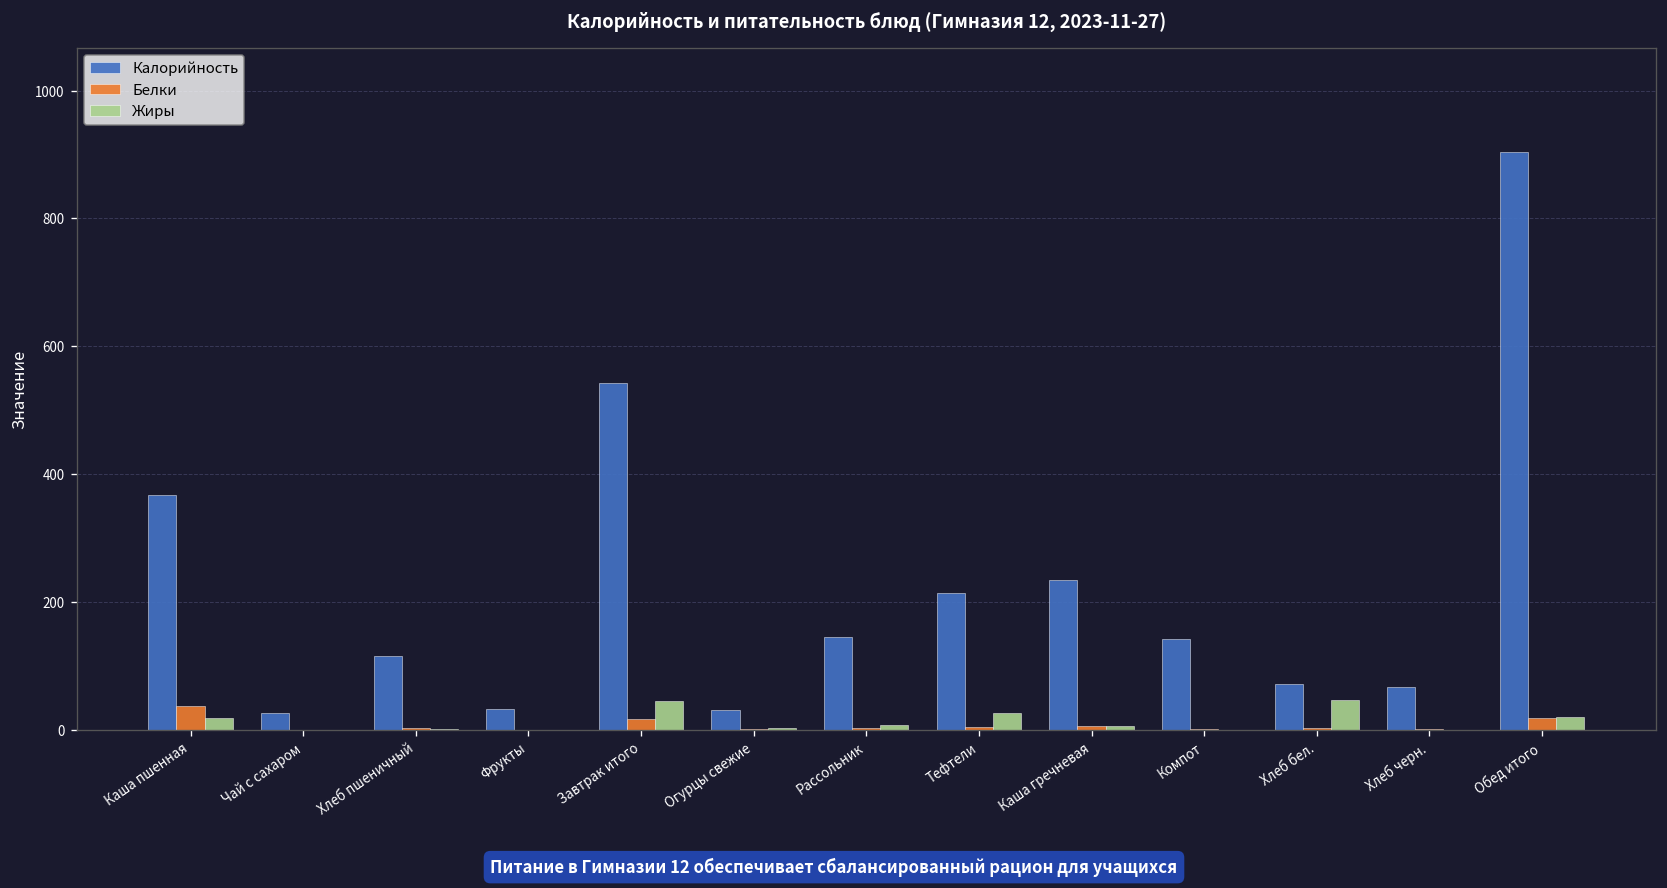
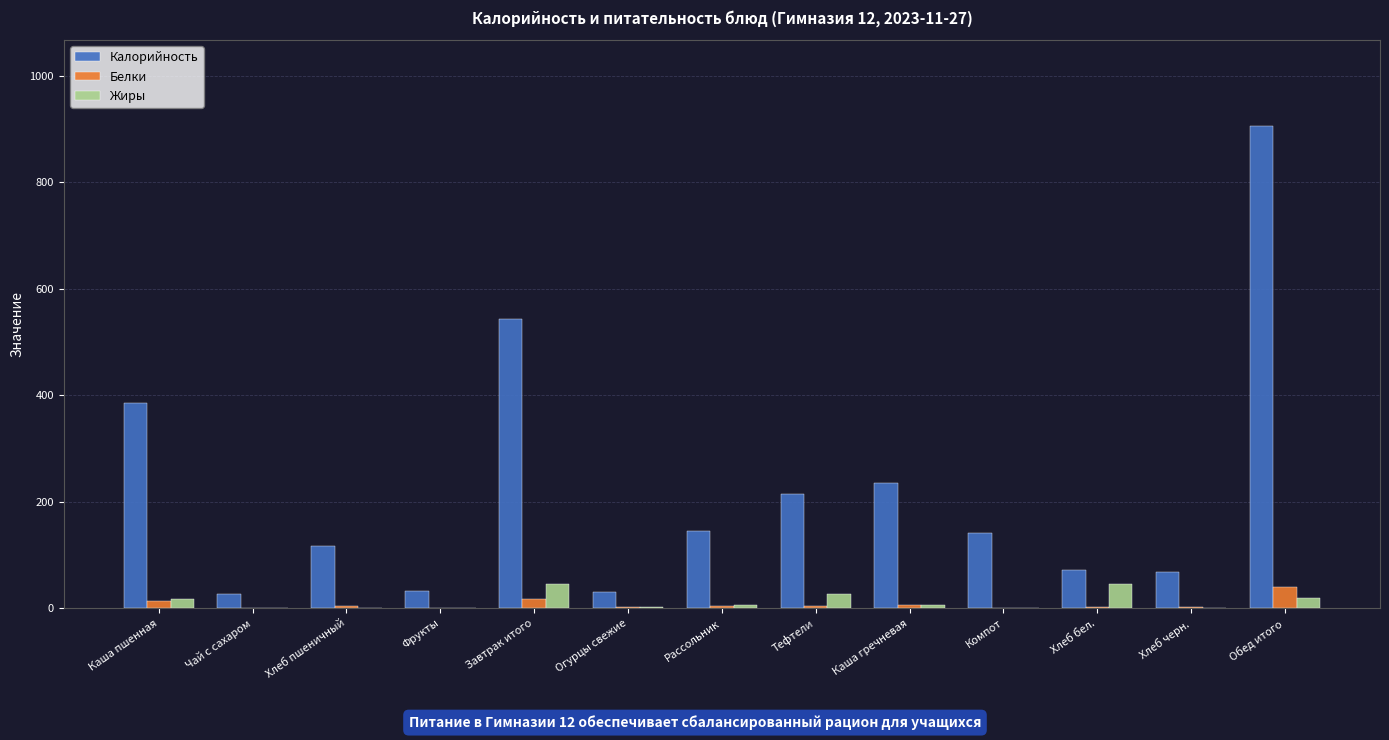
  {
    "Калорийность": {
-     "Каша пшенная": 370,
+     "Каша пшенная": 390,
      "Чай с сахаром": 30,
      "Хлеб пшеничный": 120,
      "Фрукты": 30,
      "Завтрак итого": 540,
      "Огурцы свежие": 30,
      "Рассольник": 150,
      "Тефтели": 210,
      "Каша гречневая": 230,
      "Компот": 140,
      "Хлеб бел.": 70,
      "Хлеб черн.": 70,
      "Обед итого": 900
    },
    "Белки": {
-     "Каша пшенная": 40,
+     "Каша пшенная": 10,
      "Фрукты": 0,
      "Завтрак итого": 20,
      "Каша гречневая": 10,
-     "Обед итого": 20
+     "Обед итого": 40
    },
    "Жиры": {
      "Каша пшенная": 20,
      "Фрукты": 0,
      "Завтрак итого": 40,
      "Рассольник": 10,
      "Тефтели": 30,
      "Каша гречневая": 10,
      "Хлеб бел.": 50,
      "Обед итого": 20
    }
  }
